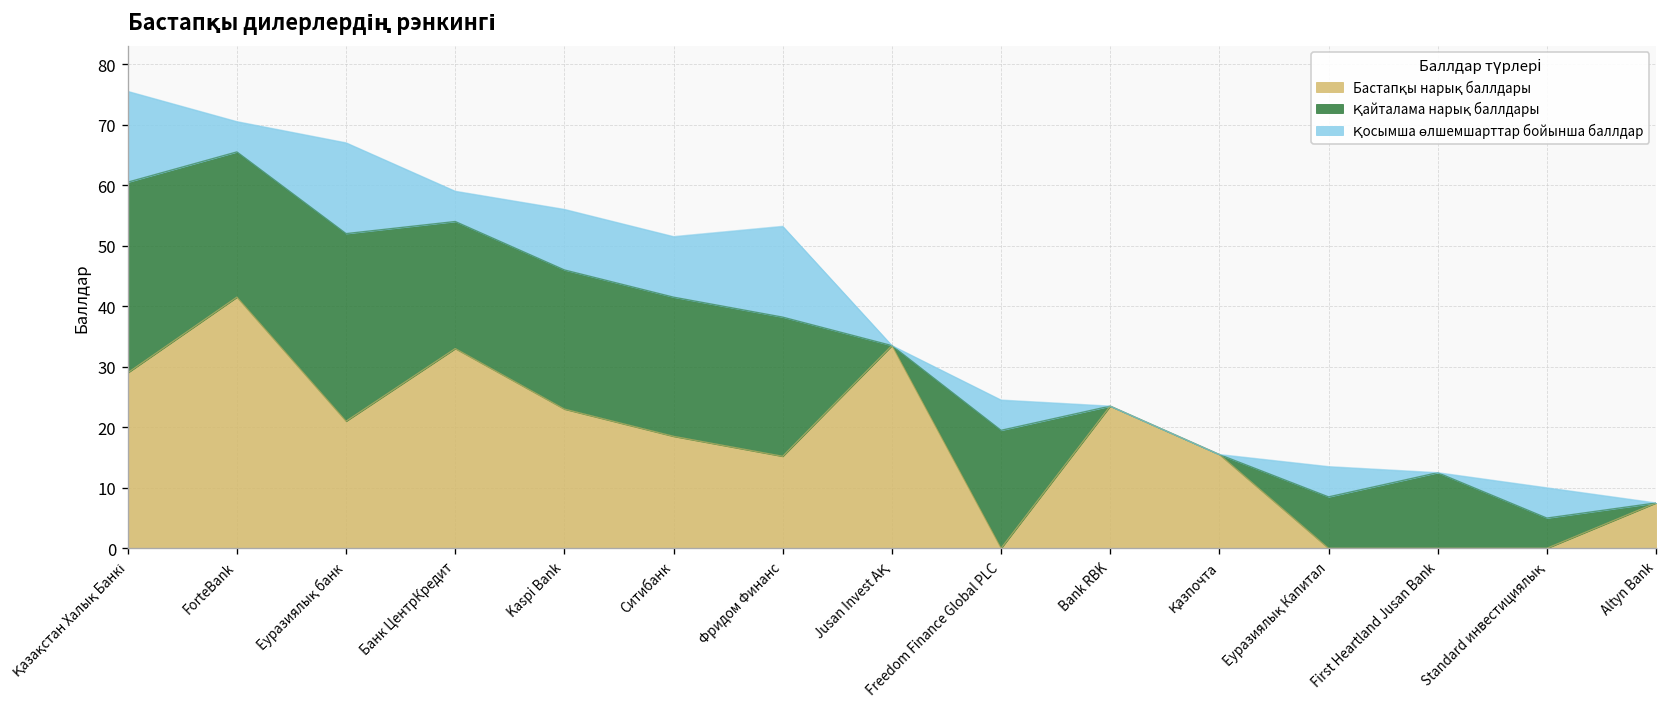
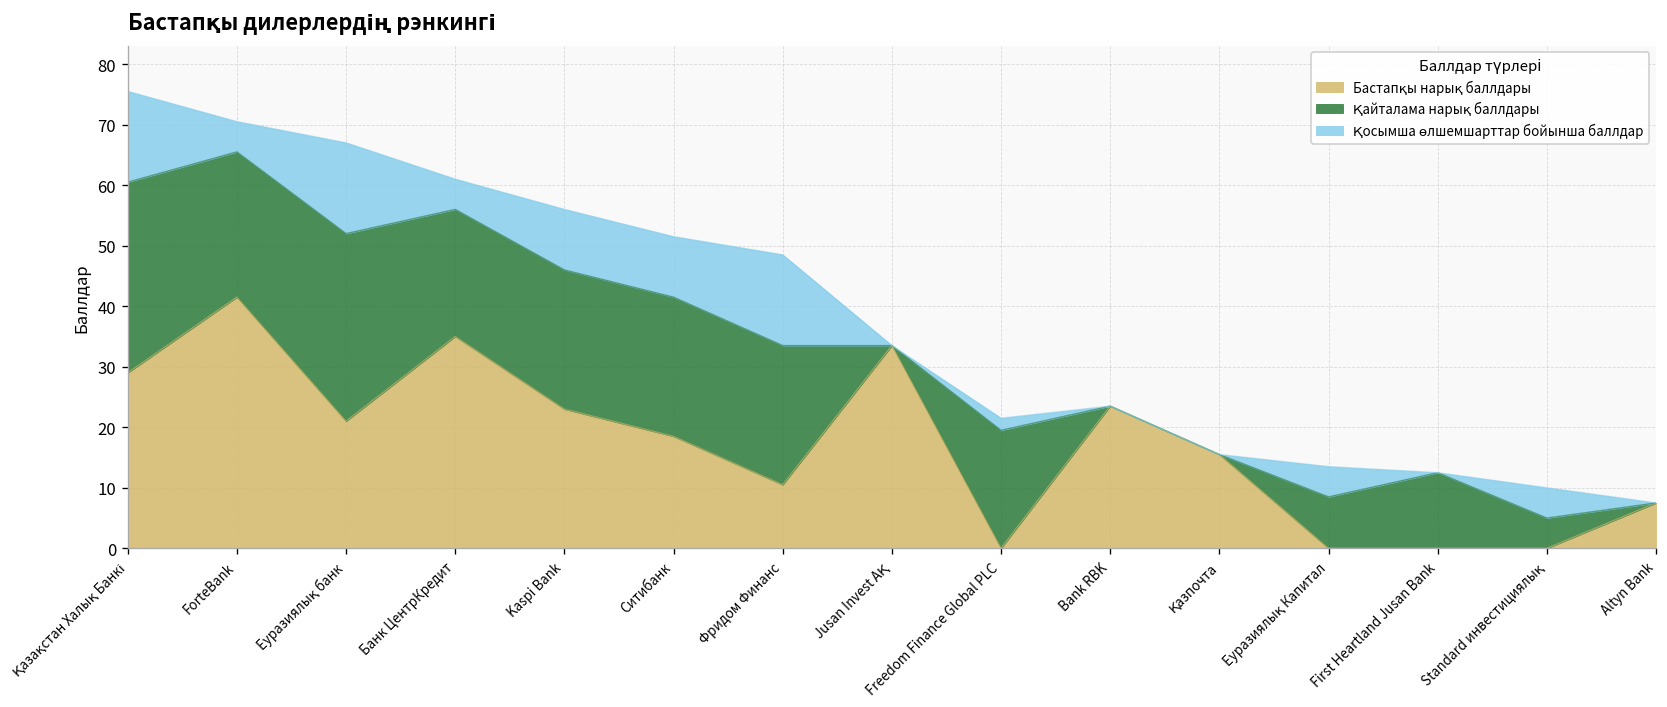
  {
    "Бастапқы нарық баллдары": {
      "Қазақстан Халық Банкі": 29,
      "ForteBank": 42,
      "Еуразиялық банк": 21,
-     "Банк ЦентрКредит": 33,
+     "Банк ЦентрКредит": 35,
      "Kaspi Bank": 23,
      "Ситибанк": 19,
-     "Фридом Финанс": 15,
+     "Фридом Финанс": 11,
      "Freedom Finance Global PLC": 0,
      "Еуразиялық Капитал": 0,
      "First Heartland Jusan Bank": 0,
      "Standard инвестициялық": 0
    },
    "Қайталама нарық баллдары": {
      "Қазақстан Халық Банкі": 32,
      "ForteBank": 24,
      "Еуразиялық банк": 31,
      "Банк ЦентрКредит": 21,
      "Kaspi Bank": 23,
      "Ситибанк": 23,
      "Фридом Финанс": 23,
      "Freedom Finance Global PLC": 20,
      "Еуразиялық Капитал": 9,
      "Standard инвестициялық": 5
    },
    "Қосымша өлшемшарттар бойынша баллдар": {
      "Қазақстан Халық Банкі": 15,
      "ForteBank": 5,
      "Еуразиялық банк": 15,
      "Банк ЦентрКредит": 5,
      "Kaspi Bank": 10,
      "Ситибанк": 10,
      "Фридом Финанс": 15,
-     "Freedom Finance Global PLC": 5,
+     "Freedom Finance Global PLC": 2,
      "Еуразиялық Капитал": 5,
      "Standard инвестициялық": 5
    }
  }
